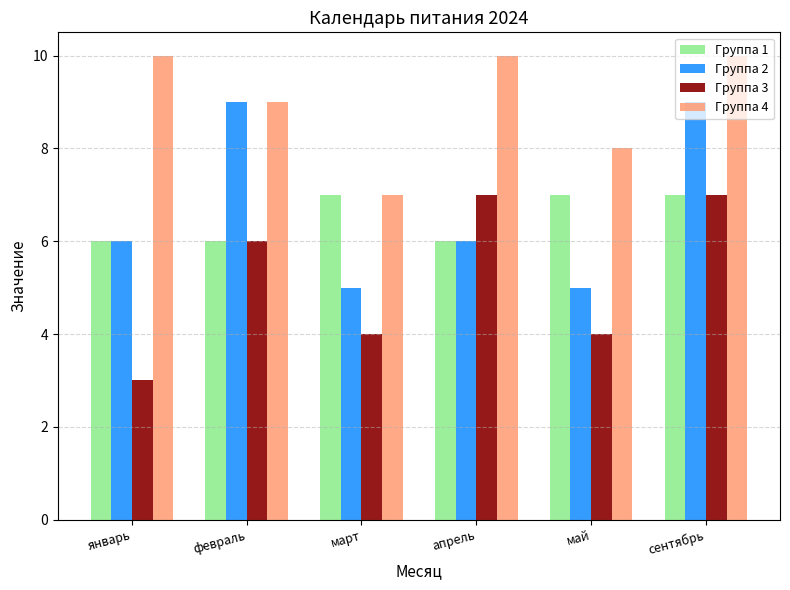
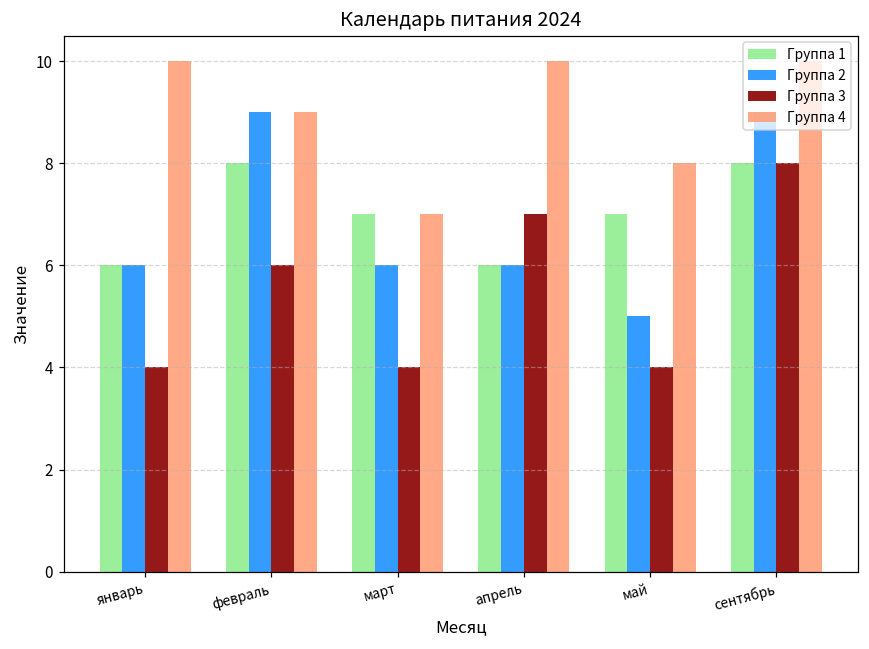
  {
    "Группа 1": {
      "январь": 6,
-     "февраль": 6,
+     "февраль": 8,
      "март": 7,
      "апрель": 6,
      "май": 7,
-     "сентябрь": 7
+     "сентябрь": 8
    },
    "Группа 2": {
      "январь": 6,
      "февраль": 9,
-     "март": 5,
+     "март": 6,
      "апрель": 6,
      "май": 5
    },
    "Группа 3": {
-     "январь": 3,
+     "январь": 4,
      "февраль": 6,
      "март": 4,
      "апрель": 7,
      "май": 4,
-     "сентябрь": 7
+     "сентябрь": 8
    },
    "Группа 4": {
      "январь": 10,
      "февраль": 9,
      "март": 7,
      "апрель": 10,
      "май": 8
    }
  }
